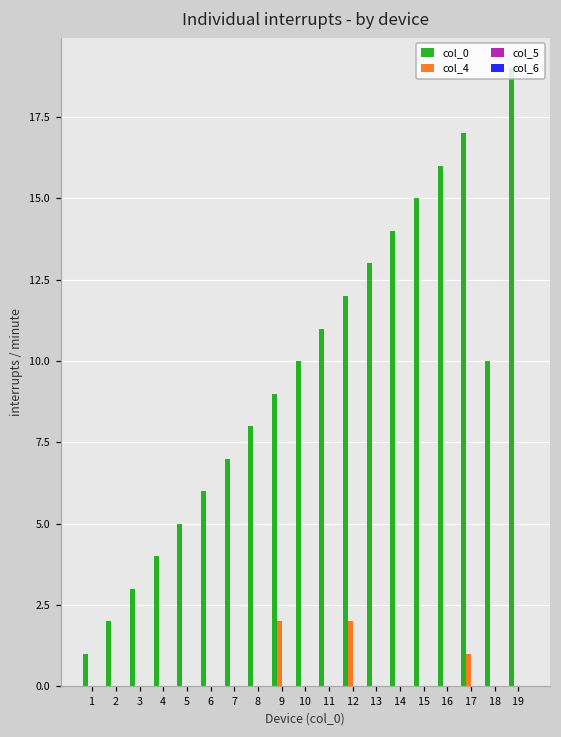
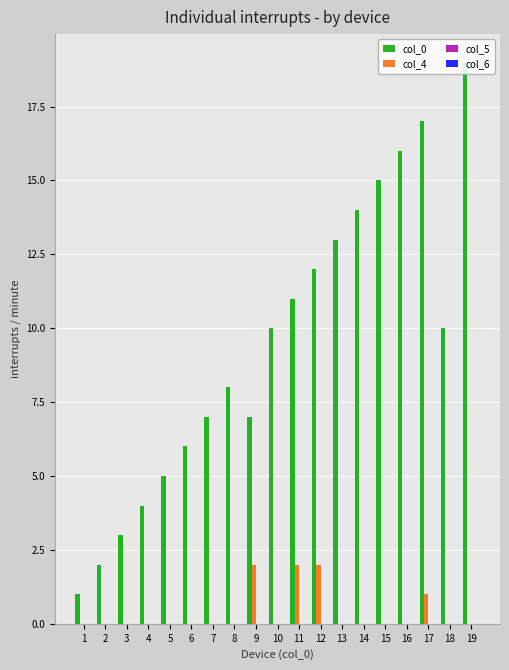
  {
    "col_0": {
      "1": 1,
      "2": 2,
      "3": 3,
      "4": 4,
      "5": 5,
      "6": 6,
      "7": 7,
      "8": 8,
-     "9": 9,
+     "9": 7,
      "10": 10,
      "11": 11,
      "12": 12,
      "13": 13,
      "14": 14,
      "15": 15,
      "16": 16,
      "17": 17,
      "18": 10
    },
    "col_4": {
      "1": 0,
      "2": 0,
      "3": 0,
      "4": 0,
      "5": 0,
      "6": 0,
      "7": 0,
      "8": 0,
      "9": 2,
      "10": 0,
-     "11": 0,
+     "11": 2,
      "12": 2,
      "13": 0,
      "14": 0,
      "15": 0,
      "16": 0,
      "17": 1,
      "18": 0,
      "19": 0
    },
    "col_5": {
      "1": 0,
      "2": 0,
      "3": 0,
      "4": 0,
      "5": 0,
      "6": 0,
      "7": 0,
      "8": 0,
      "9": 0,
      "10": 0,
      "11": 0,
      "12": 0,
      "13": 0,
      "14": 0,
      "15": 0,
      "16": 0,
      "17": 0,
      "18": 0,
      "19": 0
    },
    "col_6": {
      "1": 0,
      "2": 0,
      "3": 0,
      "4": 0,
      "5": 0,
      "6": 0,
      "7": 0,
      "8": 0,
      "9": 0,
      "10": 0,
      "11": 0,
      "12": 0,
      "13": 0,
      "14": 0,
      "15": 0,
      "16": 0,
      "17": 0,
      "18": 0,
      "19": 0
    }
  }
